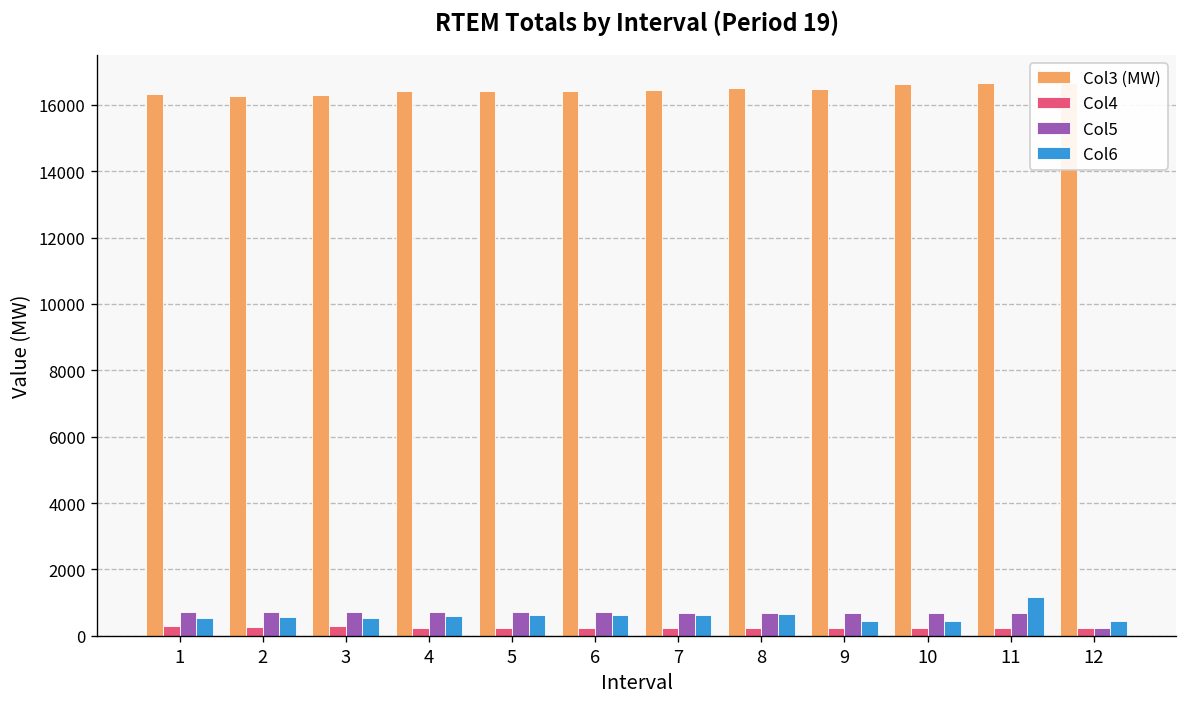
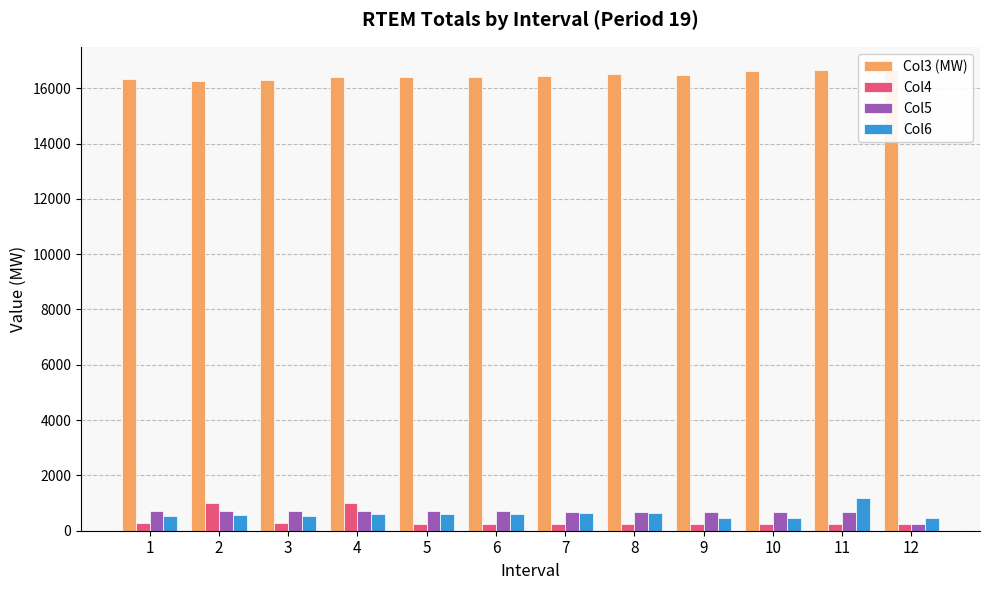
  {
    "Col3 (MW)": {
      "1": 16300,
      "2": 16300,
      "3": 16300,
      "4": 16400,
      "5": 16400,
      "6": 16400,
      "7": 16400,
      "8": 16500,
      "9": 16500,
      "10": 16600,
      "11": 16700
    },
    "Col4": {
      "1": 300,
-     "2": 300,
+     "2": 1000,
      "3": 300,
-     "4": 200,
+     "4": 1000,
      "5": 200,
      "6": 200,
      "7": 200,
      "8": 200,
      "9": 200,
      "10": 200,
      "11": 200,
      "12": 200
    },
    "Col5": {
      "1": 700,
      "2": 700,
      "3": 700,
      "4": 700,
      "5": 700,
      "6": 700,
      "7": 700,
      "8": 700,
      "9": 700,
      "10": 700,
      "11": 700,
      "12": 300
    },
    "Col6": {
      "1": 500,
      "2": 600,
      "3": 500,
      "4": 600,
      "5": 600,
      "6": 600,
      "7": 600,
      "8": 700,
      "9": 500,
      "10": 500,
      "11": 1200,
      "12": 500
    }
  }
